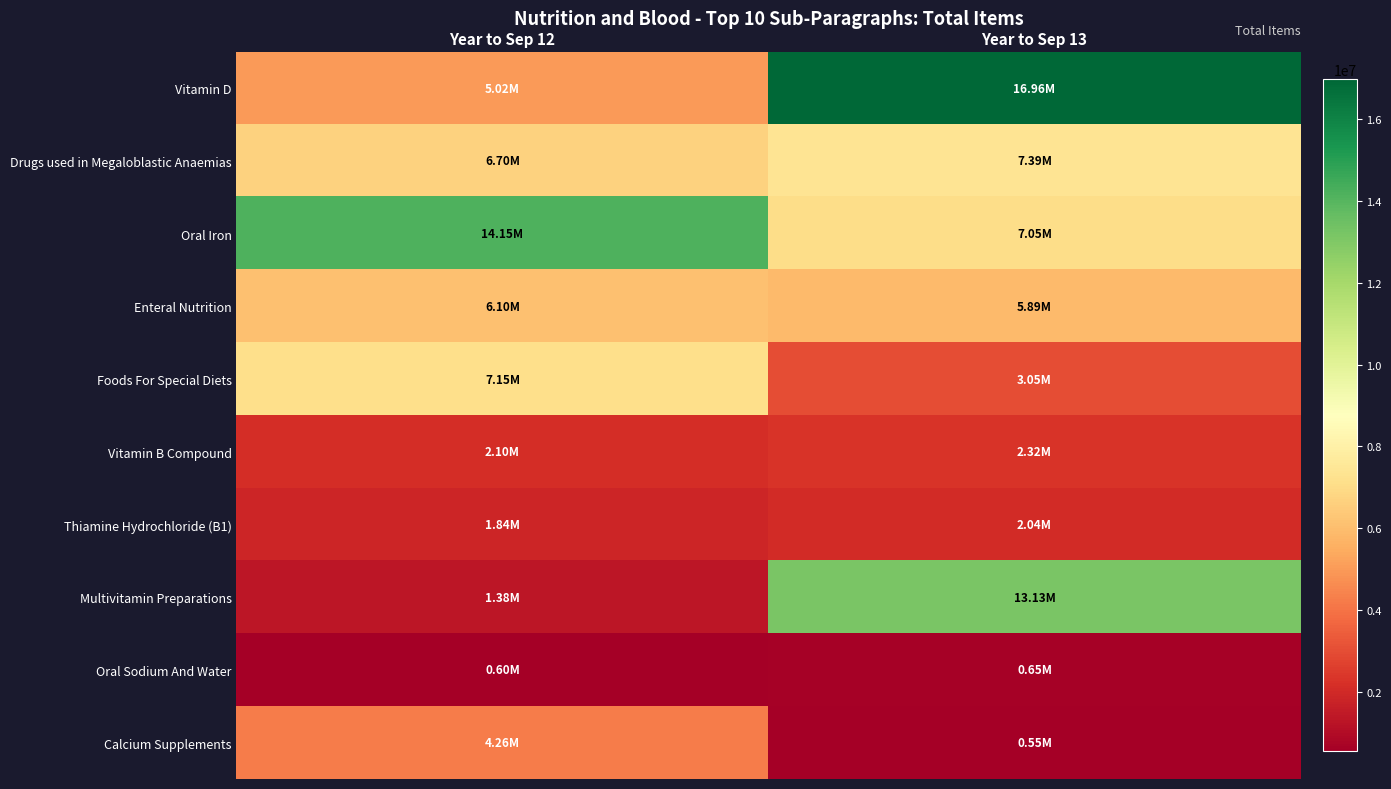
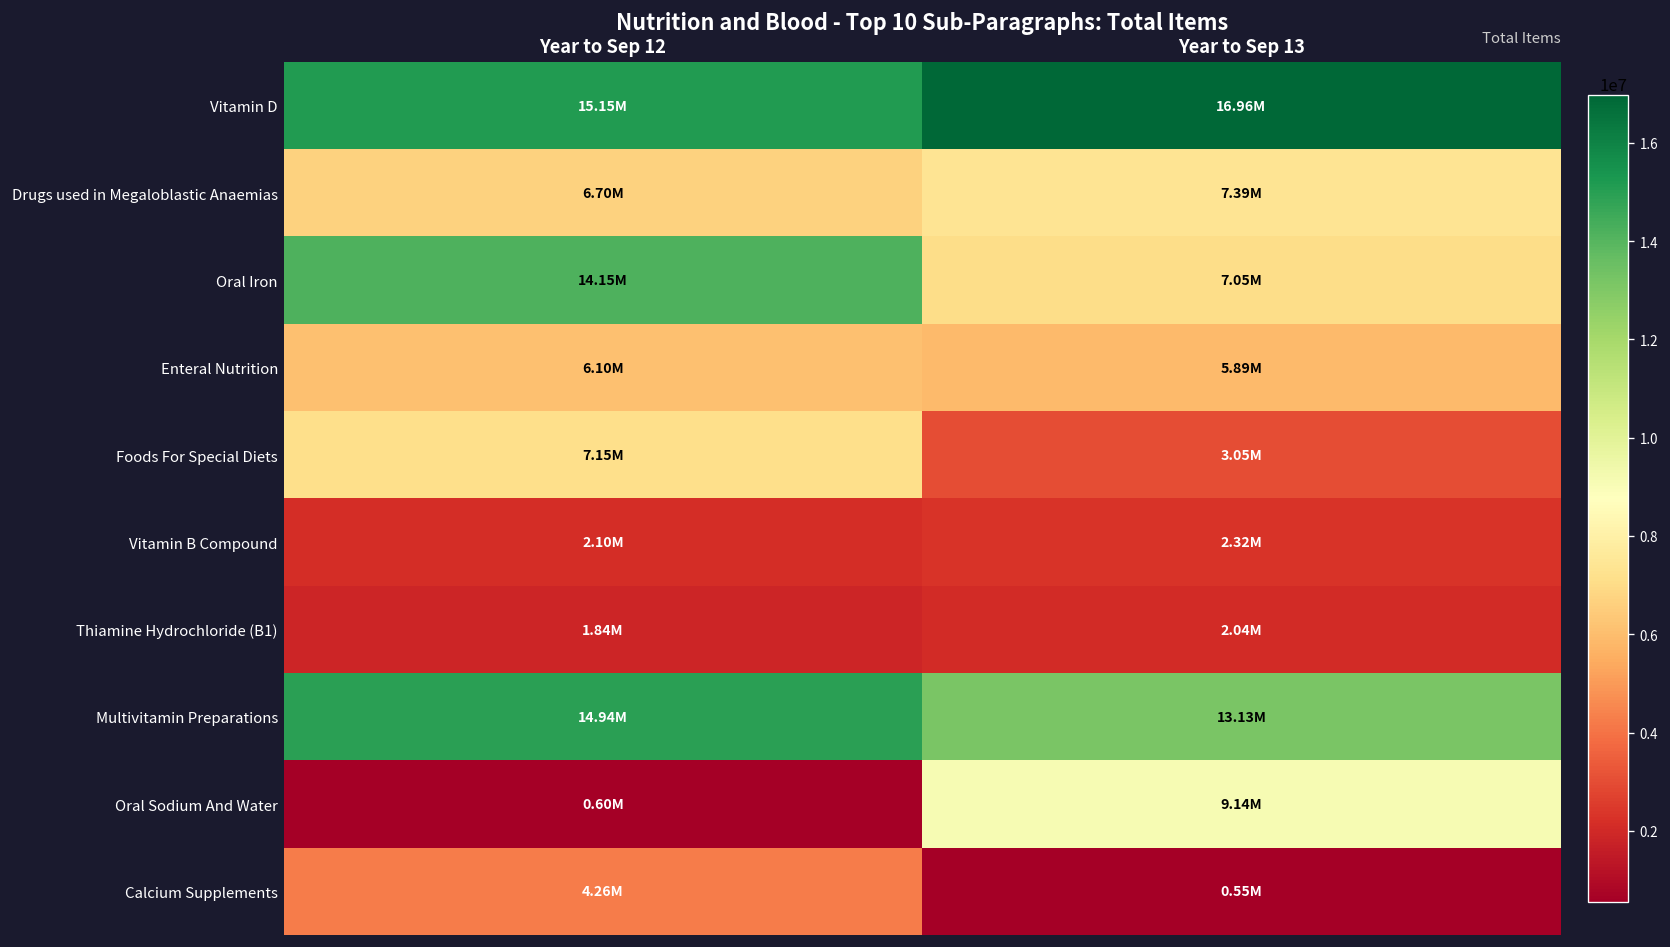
  {
    "Vitamin D": {
-     "Year to Sep 12": "5.02M",
+     "Year to Sep 12": "15.15M",
      "Year to Sep 13": "16.96M"
    },
    "Drugs used in Megaloblastic Anaemias": {
      "Year to Sep 12": "6.70M",
      "Year to Sep 13": "7.39M"
    },
    "Oral Iron": {
      "Year to Sep 12": "14.15M",
      "Year to Sep 13": "7.05M"
    },
    "Enteral Nutrition": {
      "Year to Sep 12": "6.10M",
      "Year to Sep 13": "5.89M"
    },
    "Foods For Special Diets": {
      "Year to Sep 12": "7.15M",
      "Year to Sep 13": "3.05M"
    },
    "Vitamin B Compound": {
      "Year to Sep 12": "2.10M",
      "Year to Sep 13": "2.32M"
    },
    "Thiamine Hydrochloride (B1)": {
      "Year to Sep 12": "1.84M",
      "Year to Sep 13": "2.04M"
    },
    "Multivitamin Preparations": {
-     "Year to Sep 12": "1.38M",
+     "Year to Sep 12": "14.94M",
      "Year to Sep 13": "13.13M"
    },
    "Oral Sodium And Water": {
      "Year to Sep 12": "0.60M",
-     "Year to Sep 13": "0.65M"
+     "Year to Sep 13": "9.14M"
    },
    "Calcium Supplements": {
      "Year to Sep 12": "4.26M",
      "Year to Sep 13": "0.55M"
    }
  }
